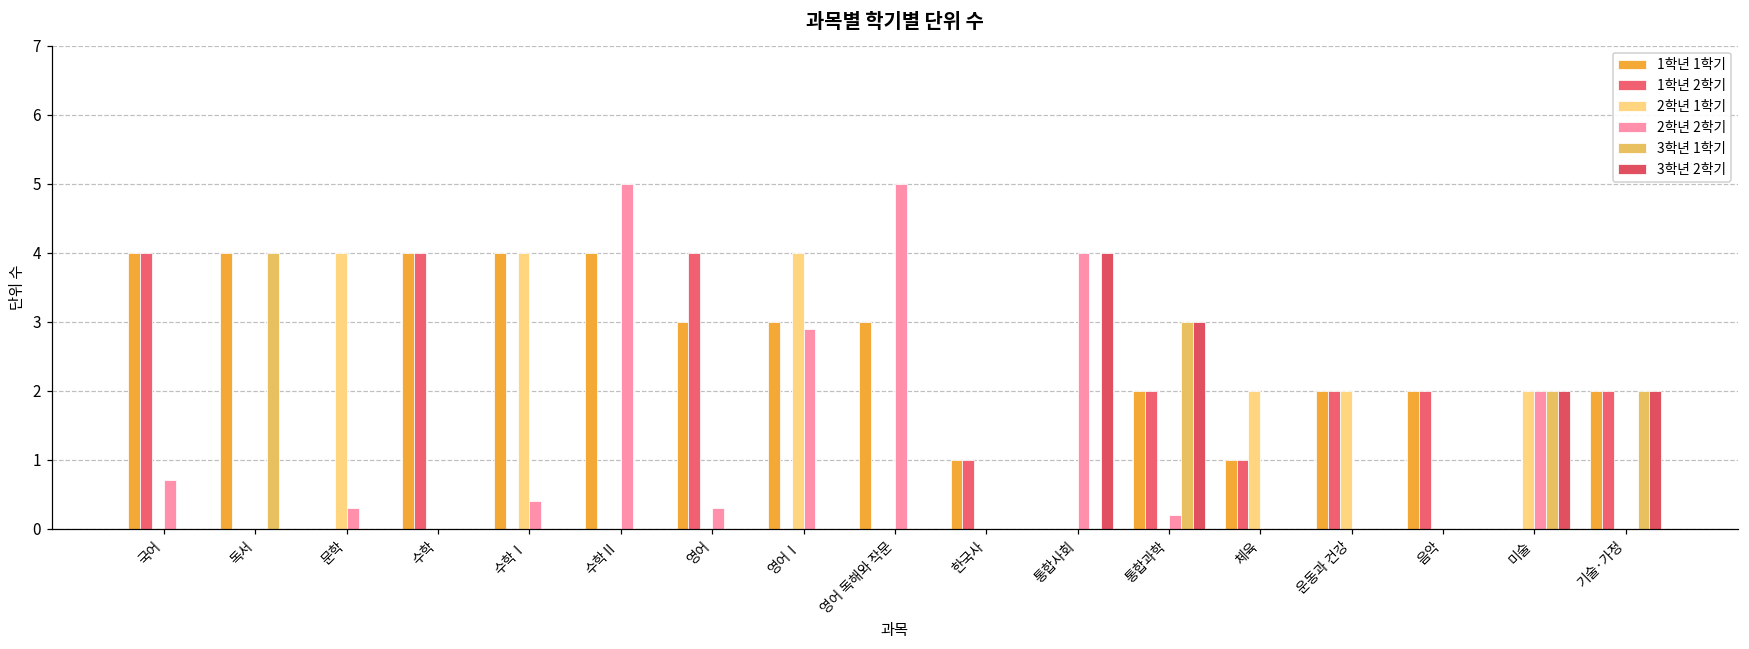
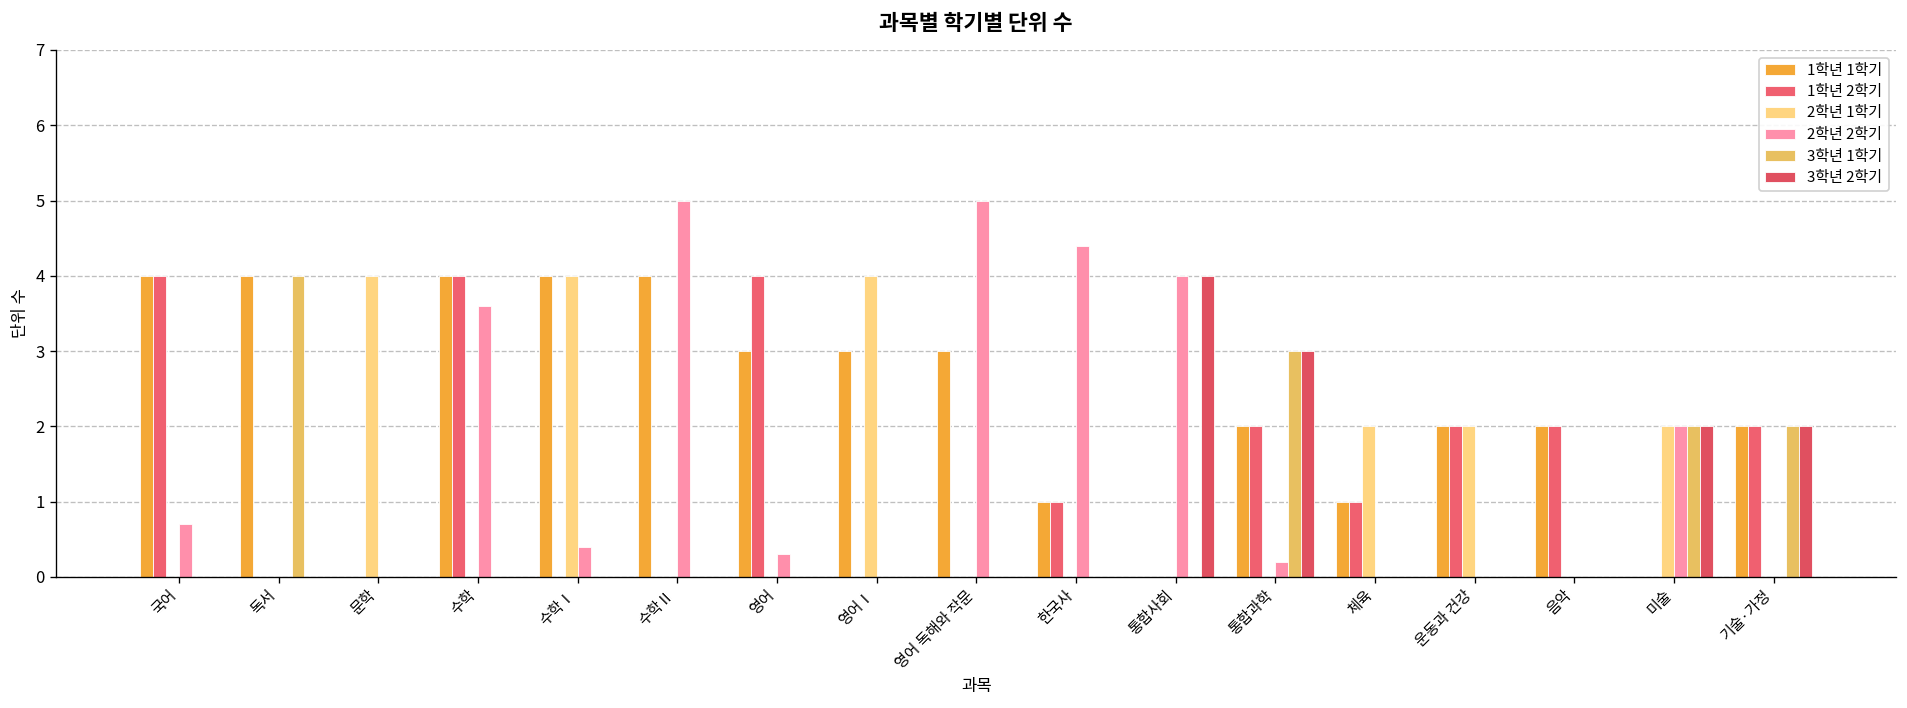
  {
    "2학년 2학기": {
      "국어": 0.7,
      "독서": 0.0,
-     "문학": 0.3,
-     "수학": 0.0,
+     "문학": 0.0,
+     "수학": 3.6,
      "수학Ⅰ": 0.4,
      "수학Ⅱ": 5.0,
      "영어": 0.3,
-     "영어Ⅰ": 2.9,
+     "영어Ⅰ": 0.0,
      "영어 독해와 작문": 5.0,
-     "한국사": 0.0,
+     "한국사": 4.4,
      "통합사회": 4.0,
      "통합과학": 0.2,
      "체육": 0.0,
      "운동과 건강": 0.0,
      "음악": 0.0,
      "미술": 2.0,
      "기술·가정": 0.0
    }
  }
